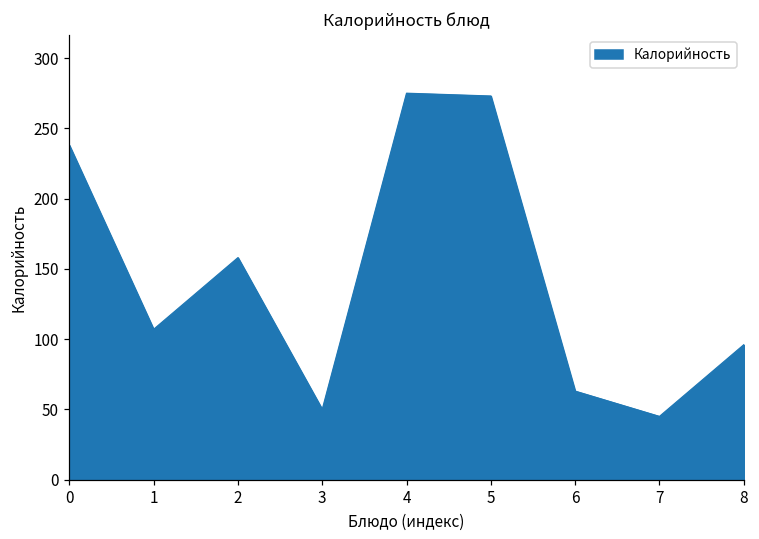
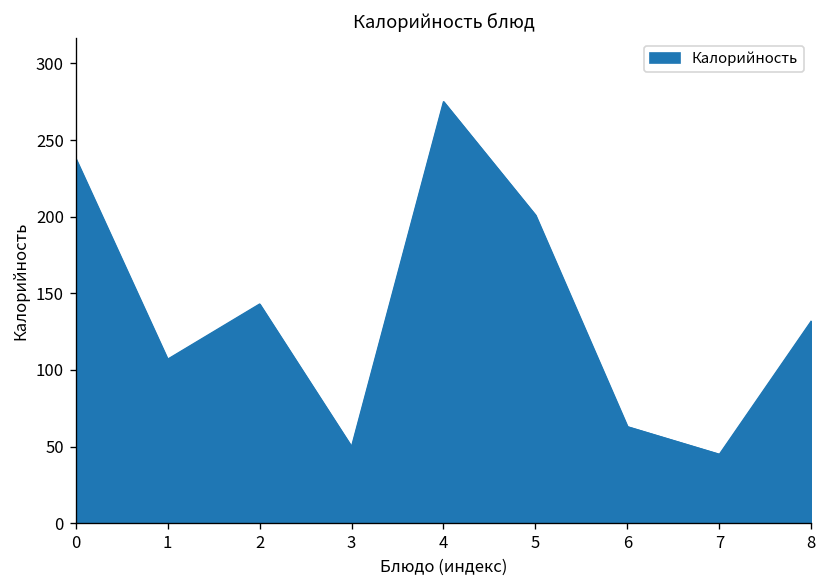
  {
    "0": 238,
    "1": 107,
-   "2": 158,
+   "2": 143,
    "3": 50,
    "4": 275,
-   "5": 273,
+   "5": 201,
    "6": 63,
    "7": 45,
-   "8": 96
+   "8": 132
  }
